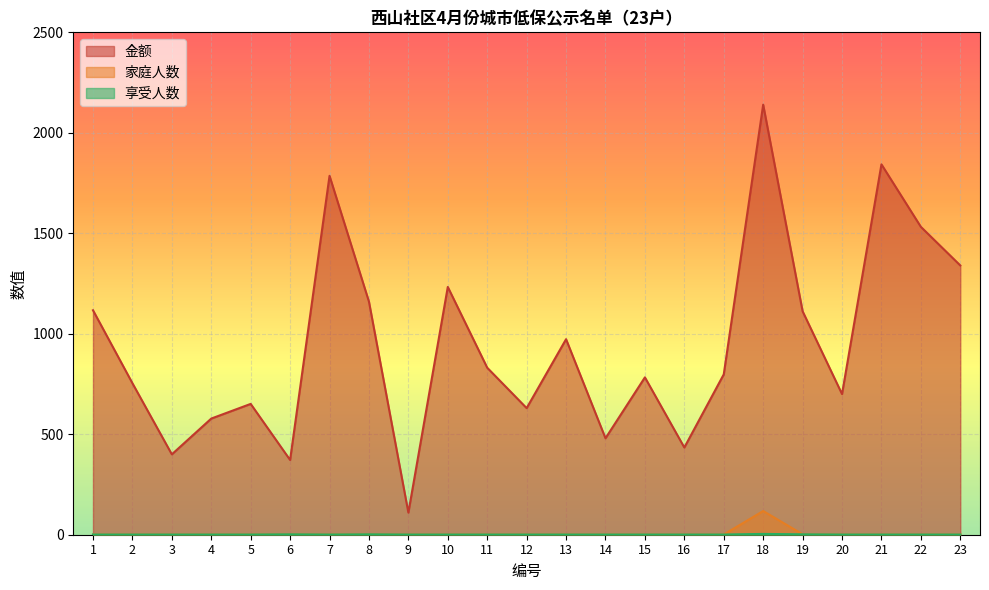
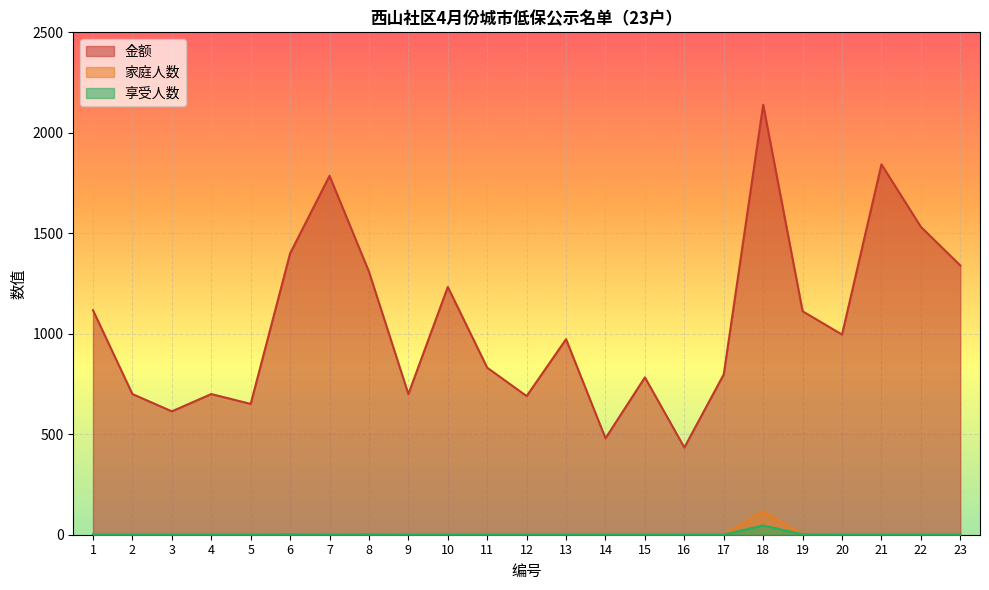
  {
    "金额": {
      "1": 1120,
-     "2": 750,
-     "3": 400,
-     "4": 580,
+     "2": 700,
+     "3": 610,
+     "4": 700,
      "5": 650,
-     "6": 370,
+     "6": 1400,
      "7": 1790,
-     "8": 1160,
-     "9": 110,
+     "8": 1310,
+     "9": 700,
      "10": 1230,
      "11": 830,
-     "12": 630,
+     "12": 690,
      "13": 970,
      "14": 480,
      "15": 780,
      "16": 430,
      "17": 800,
      "18": 2140,
      "19": 1110,
-     "20": 700,
+     "20": 1000,
      "21": 1840,
      "22": 1530,
      "23": 1340
    },
    "家庭人数": {
      "18": 120
    },
    "享受人数": {
-     "18": 0
+     "18": 50
    }
  }
